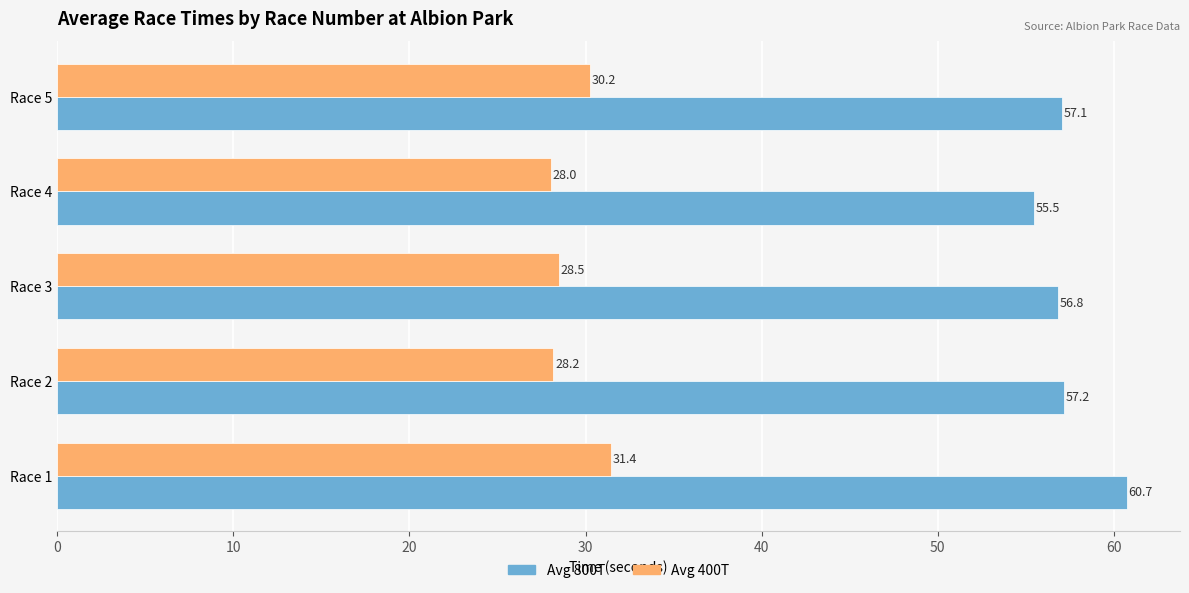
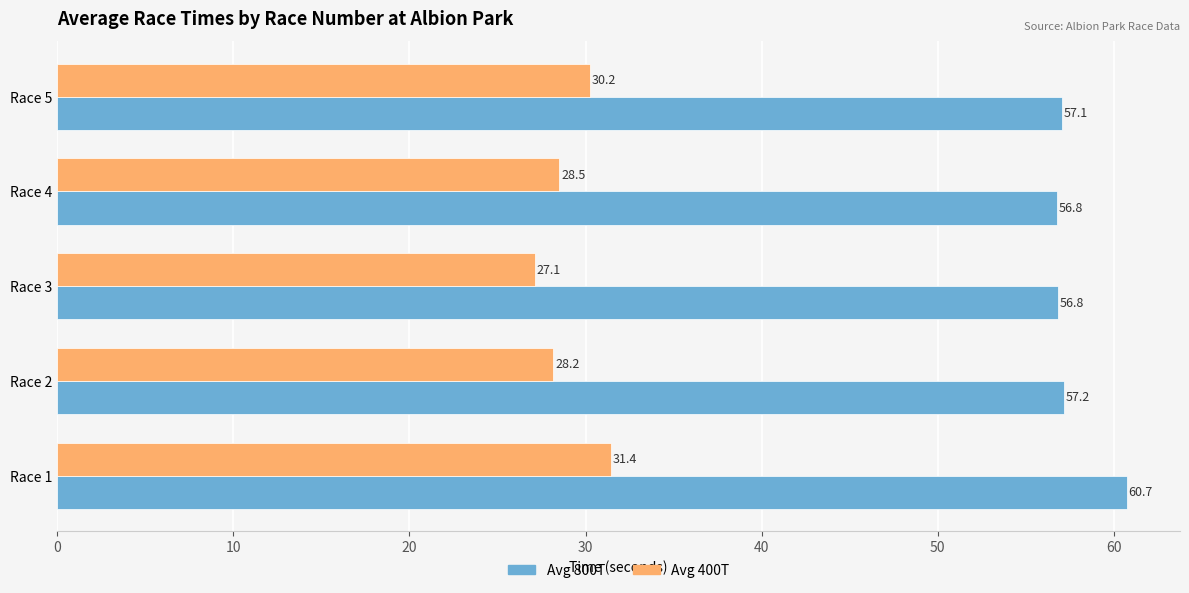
  {
    "Avg 800T": {
      "Race 5": 57.1,
-     "Race 4": 55.5,
+     "Race 4": 56.8,
      "Race 3": 56.8,
      "Race 2": 57.2,
      "Race 1": 60.7
    },
    "Avg 400T": {
      "Race 5": 30.2,
-     "Race 4": 28.0,
-     "Race 3": 28.5,
+     "Race 4": 28.5,
+     "Race 3": 27.1,
      "Race 2": 28.2,
      "Race 1": 31.4
    }
  }
